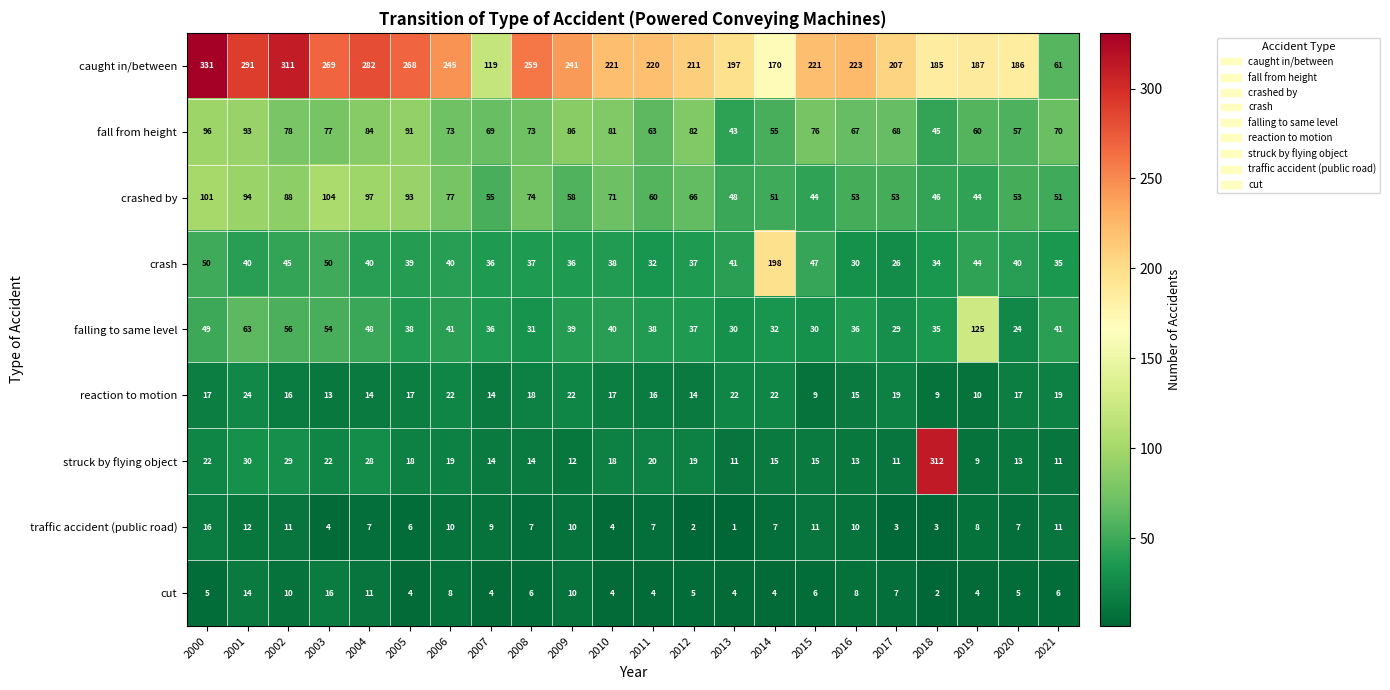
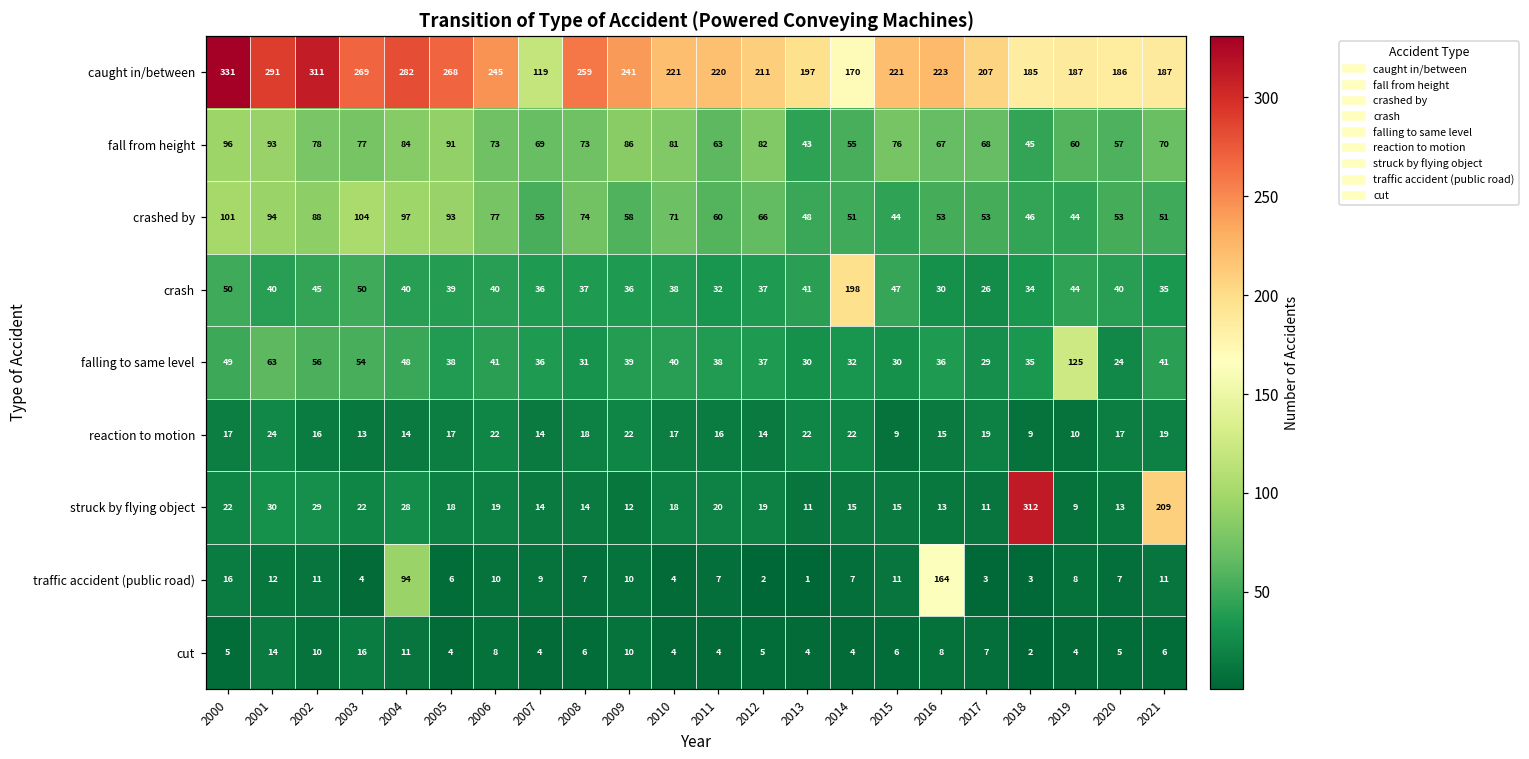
  {
    "caught in/between": {
      "2000": 331,
      "2001": 291,
      "2002": 311,
      "2003": 269,
      "2004": 282,
      "2005": 268,
      "2006": 245,
      "2007": 119,
      "2008": 259,
      "2009": 241,
      "2010": 221,
      "2011": 220,
      "2012": 211,
      "2013": 197,
      "2014": 170,
      "2015": 221,
      "2016": 223,
      "2017": 207,
      "2018": 185,
      "2019": 187,
      "2020": 186,
-     "2021": 61
+     "2021": 187
    },
    "fall from height": {
      "2000": 96,
      "2001": 93,
      "2002": 78,
      "2003": 77,
      "2004": 84,
      "2005": 91,
      "2006": 73,
      "2007": 69,
      "2008": 73,
      "2009": 86,
      "2010": 81,
      "2011": 63,
      "2012": 82,
      "2013": 43,
      "2014": 55,
      "2015": 76,
      "2016": 67,
      "2017": 68,
      "2018": 45,
      "2019": 60,
      "2020": 57,
      "2021": 70
    },
    "crashed by": {
      "2000": 101,
      "2001": 94,
      "2002": 88,
      "2003": 104,
      "2004": 97,
      "2005": 93,
      "2006": 77,
      "2007": 55,
      "2008": 74,
      "2009": 58,
      "2010": 71,
      "2011": 60,
      "2012": 66,
      "2013": 48,
      "2014": 51,
      "2015": 44,
      "2016": 53,
      "2017": 53,
      "2018": 46,
      "2019": 44,
      "2020": 53,
      "2021": 51
    },
    "crash": {
      "2000": 50,
      "2001": 40,
      "2002": 45,
      "2003": 50,
      "2004": 40,
      "2005": 39,
      "2006": 40,
      "2007": 36,
      "2008": 37,
      "2009": 36,
      "2010": 38,
      "2011": 32,
      "2012": 37,
      "2013": 41,
      "2014": 198,
      "2015": 47,
      "2016": 30,
      "2017": 26,
      "2018": 34,
      "2019": 44,
      "2020": 40,
      "2021": 35
    },
    "falling to same level": {
      "2000": 49,
      "2001": 63,
      "2002": 56,
      "2003": 54,
      "2004": 48,
      "2005": 38,
      "2006": 41,
      "2007": 36,
      "2008": 31,
      "2009": 39,
      "2010": 40,
      "2011": 38,
      "2012": 37,
      "2013": 30,
      "2014": 32,
      "2015": 30,
      "2016": 36,
      "2017": 29,
      "2018": 35,
      "2019": 125,
      "2020": 24,
      "2021": 41
    },
    "reaction to motion": {
      "2000": 17,
      "2001": 24,
      "2002": 16,
      "2003": 13,
      "2004": 14,
      "2005": 17,
      "2006": 22,
      "2007": 14,
      "2008": 18,
      "2009": 22,
      "2010": 17,
      "2011": 16,
      "2012": 14,
      "2013": 22,
      "2014": 22,
      "2015": 9,
      "2016": 15,
      "2017": 19,
      "2018": 9,
      "2019": 10,
      "2020": 17,
      "2021": 19
    },
    "struck by flying object": {
      "2000": 22,
      "2001": 30,
      "2002": 29,
      "2003": 22,
      "2004": 28,
      "2005": 18,
      "2006": 19,
      "2007": 14,
      "2008": 14,
      "2009": 12,
      "2010": 18,
      "2011": 20,
      "2012": 19,
      "2013": 11,
      "2014": 15,
      "2015": 15,
      "2016": 13,
      "2017": 11,
      "2018": 312,
      "2019": 9,
      "2020": 13,
-     "2021": 11
+     "2021": 209
    },
    "traffic accident (public road)": {
      "2000": 16,
      "2001": 12,
      "2002": 11,
      "2003": 4,
-     "2004": 7,
+     "2004": 94,
      "2005": 6,
      "2006": 10,
      "2007": 9,
      "2008": 7,
      "2009": 10,
      "2010": 4,
      "2011": 7,
      "2012": 2,
      "2013": 1,
      "2014": 7,
      "2015": 11,
-     "2016": 10,
+     "2016": 164,
      "2017": 3,
      "2018": 3,
      "2019": 8,
      "2020": 7,
      "2021": 11
    },
    "cut": {
      "2000": 5,
      "2001": 14,
      "2002": 10,
      "2003": 16,
      "2004": 11,
      "2005": 4,
      "2006": 8,
      "2007": 4,
      "2008": 6,
      "2009": 10,
      "2010": 4,
      "2011": 4,
      "2012": 5,
      "2013": 4,
      "2014": 4,
      "2015": 6,
      "2016": 8,
      "2017": 7,
      "2018": 2,
      "2019": 4,
      "2020": 5,
      "2021": 6
    }
  }
